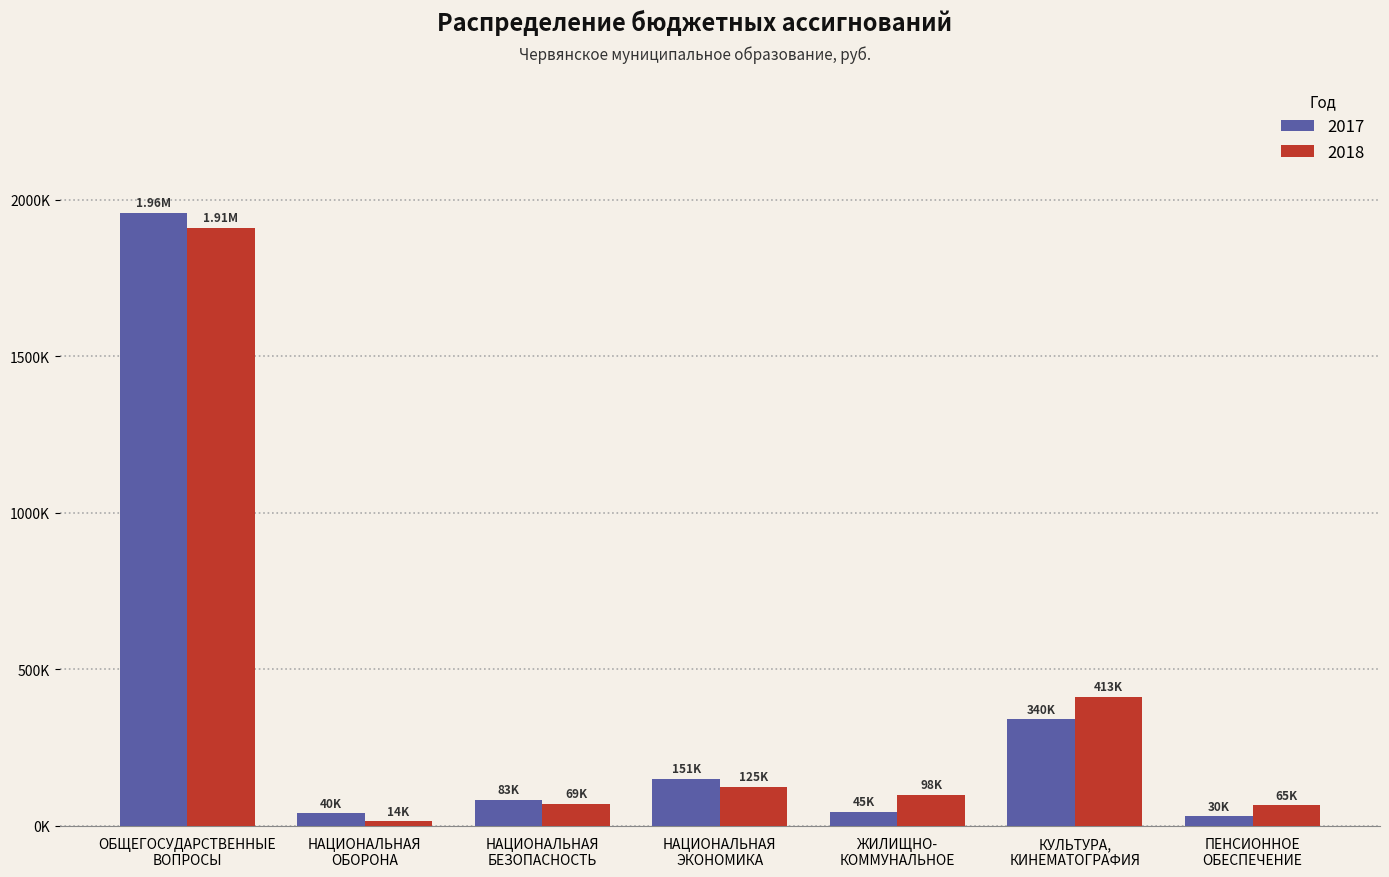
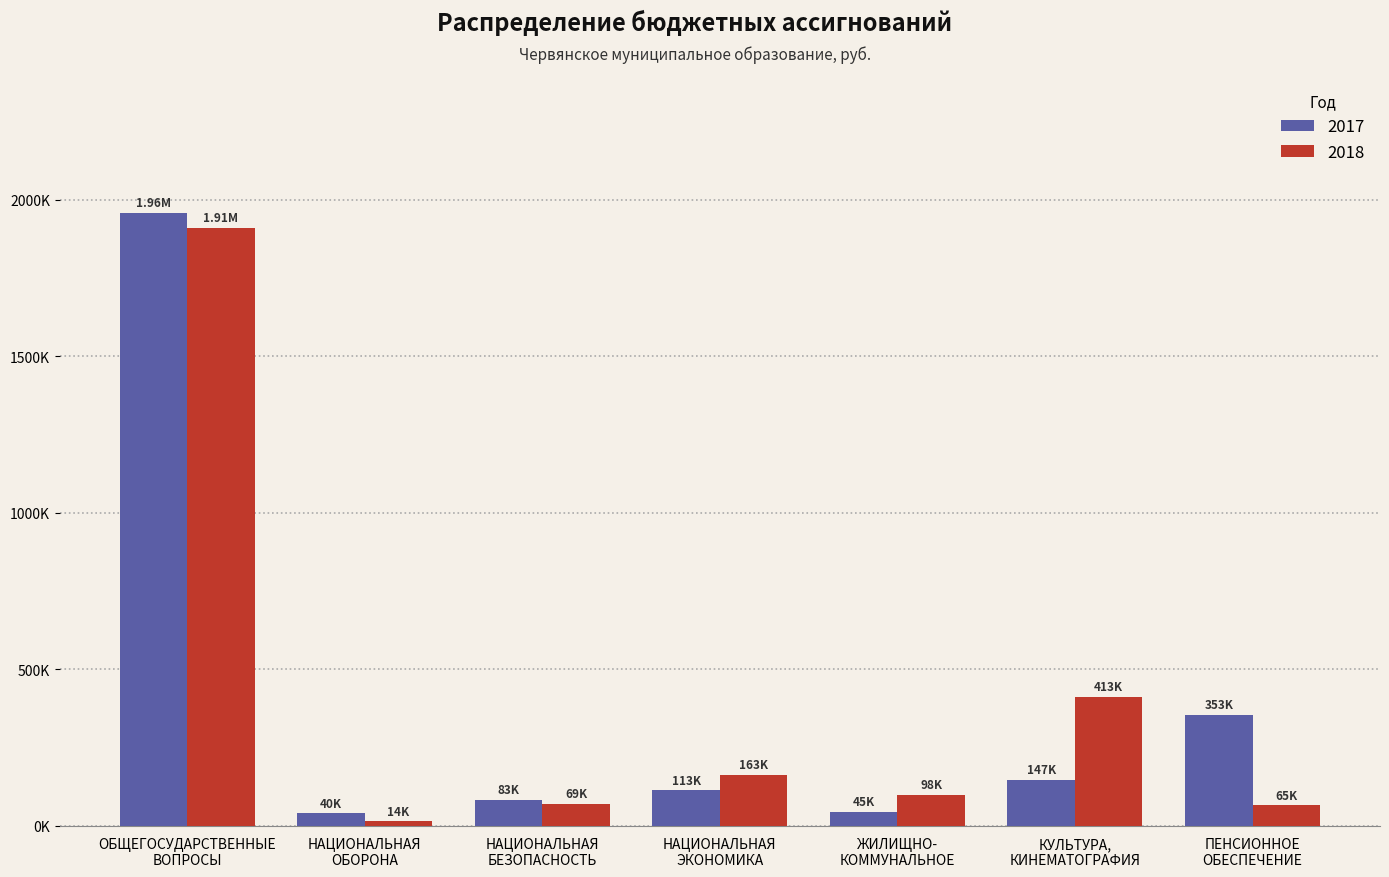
  {
    "2017": {
      "ОБЩЕГОСУДАРСТВЕННЫЕ ВОПРОСЫ": "1.96M",
      "НАЦИОНАЛЬНАЯ ОБОРОНА": "40K",
      "НАЦИОНАЛЬНАЯ БЕЗОПАСНОСТЬ": "83K",
-     "НАЦИОНАЛЬНАЯ ЭКОНОМИКА": "151K",
+     "НАЦИОНАЛЬНАЯ ЭКОНОМИКА": "113K",
      "ЖИЛИЩНО- КОММУНАЛЬНОЕ": "45K",
-     "КУЛЬТУРА, КИНЕМАТОГРАФИЯ": "340K",
-     "ПЕНСИОННОЕ ОБЕСПЕЧЕНИЕ": "30K"
+     "КУЛЬТУРА, КИНЕМАТОГРАФИЯ": "147K",
+     "ПЕНСИОННОЕ ОБЕСПЕЧЕНИЕ": "353K"
    },
    "2018": {
      "ОБЩЕГОСУДАРСТВЕННЫЕ ВОПРОСЫ": "1.91M",
      "НАЦИОНАЛЬНАЯ ОБОРОНА": "14K",
      "НАЦИОНАЛЬНАЯ БЕЗОПАСНОСТЬ": "69K",
-     "НАЦИОНАЛЬНАЯ ЭКОНОМИКА": "125K",
+     "НАЦИОНАЛЬНАЯ ЭКОНОМИКА": "163K",
      "ЖИЛИЩНО- КОММУНАЛЬНОЕ": "98K",
      "КУЛЬТУРА, КИНЕМАТОГРАФИЯ": "413K",
      "ПЕНСИОННОЕ ОБЕСПЕЧЕНИЕ": "65K"
    }
  }
